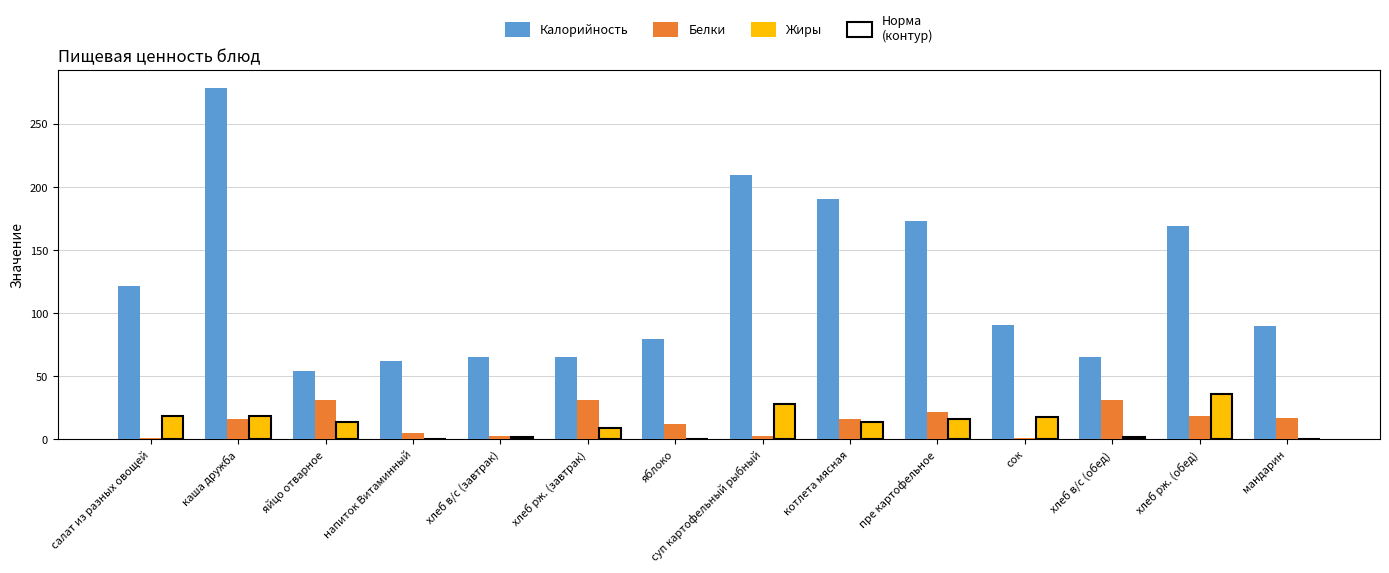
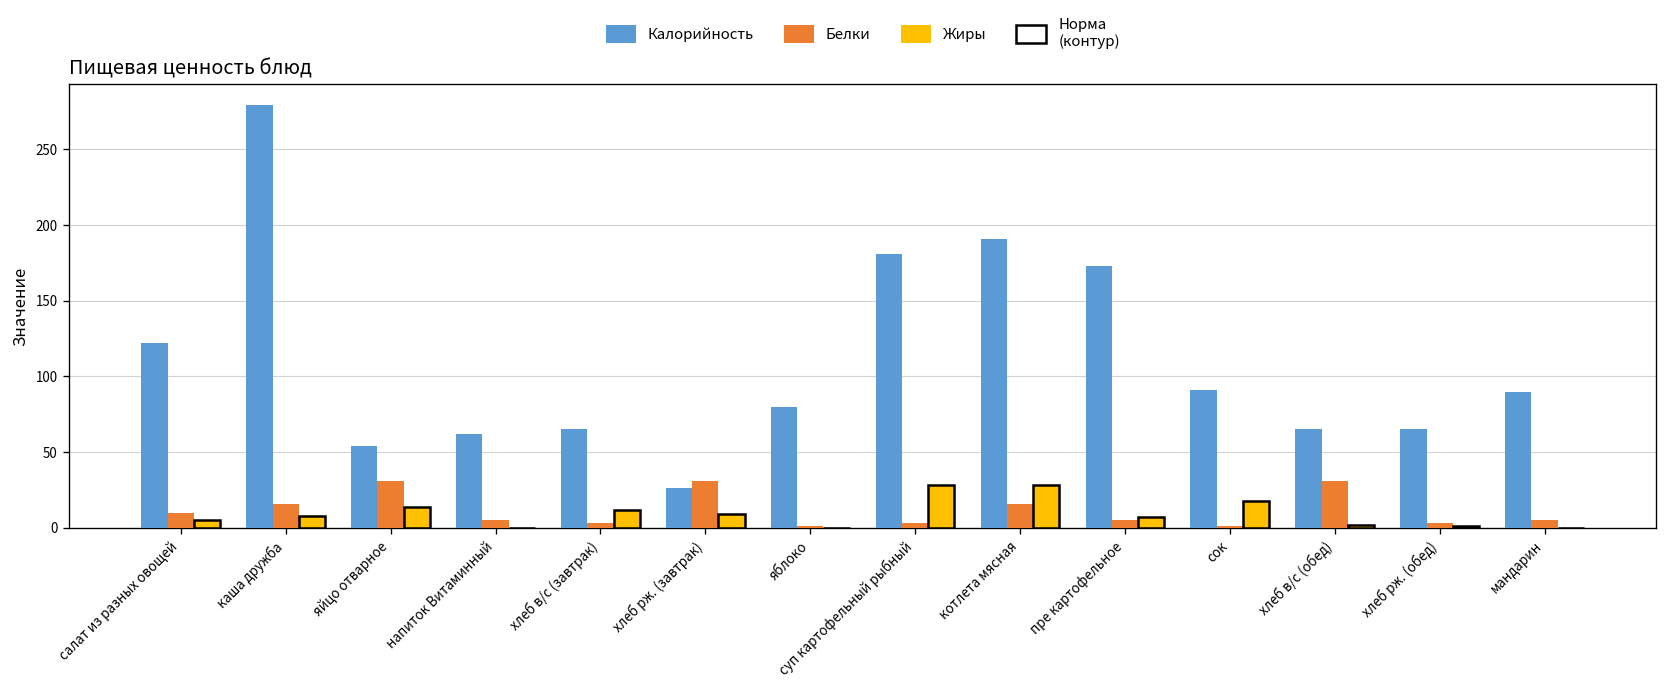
  {
    "Калорийность": {
      "салат из разных овощей": 122,
      "каша дружба": 279,
      "яйцо отварное": 54,
      "напиток Витаминный": 62,
      "хлеб в/с (завтрак)": 65,
-     "хлеб рж. (завтрак)": 65,
+     "хлеб рж. (завтрак)": 26,
      "яблоко": 80,
-     "суп картофельный рыбный": 210,
+     "суп картофельный рыбный": 181,
      "котлета мясная": 191,
      "пре картофельное": 173,
      "сок": 91,
      "хлеб в/с (обед)": 65,
-     "хлеб рж. (обед)": 169,
+     "хлеб рж. (обед)": 65,
      "мандарин": 90
    },
    "Белки": {
-     "салат из разных овощей": 1,
+     "салат из разных овощей": 10,
      "каша дружба": 16,
      "яйцо отварное": 31,
      "напиток Витаминный": 5,
      "хлеб в/с (завтрак)": 3,
      "хлеб рж. (завтрак)": 31,
-     "яблоко": 12,
+     "яблоко": 1,
      "суп картофельный рыбный": 3,
      "котлета мясная": 16,
-     "пре картофельное": 22,
+     "пре картофельное": 5,
      "хлеб в/с (обед)": 31,
-     "хлеб рж. (обед)": 19,
-     "мандарин": 17
+     "хлеб рж. (обед)": 3,
+     "мандарин": 5
    },
    "Жиры": {
-     "салат из разных овощей": 19,
-     "каша дружба": 19,
+     "салат из разных овощей": 5,
+     "каша дружба": 8,
      "яйцо отварное": 14,
      "напиток Витаминный": 0,
-     "хлеб в/с (завтрак)": 2,
+     "хлеб в/с (завтрак)": 12,
      "хлеб рж. (завтрак)": 9,
      "яблоко": 0,
      "суп картофельный рыбный": 28,
-     "котлета мясная": 14,
-     "пре картофельное": 16,
+     "котлета мясная": 28,
+     "пре картофельное": 7,
      "сок": 18,
      "хлеб в/с (обед)": 2,
-     "хлеб рж. (обед)": 36,
+     "хлеб рж. (обед)": 1,
      "мандарин": 0
    }
  }
